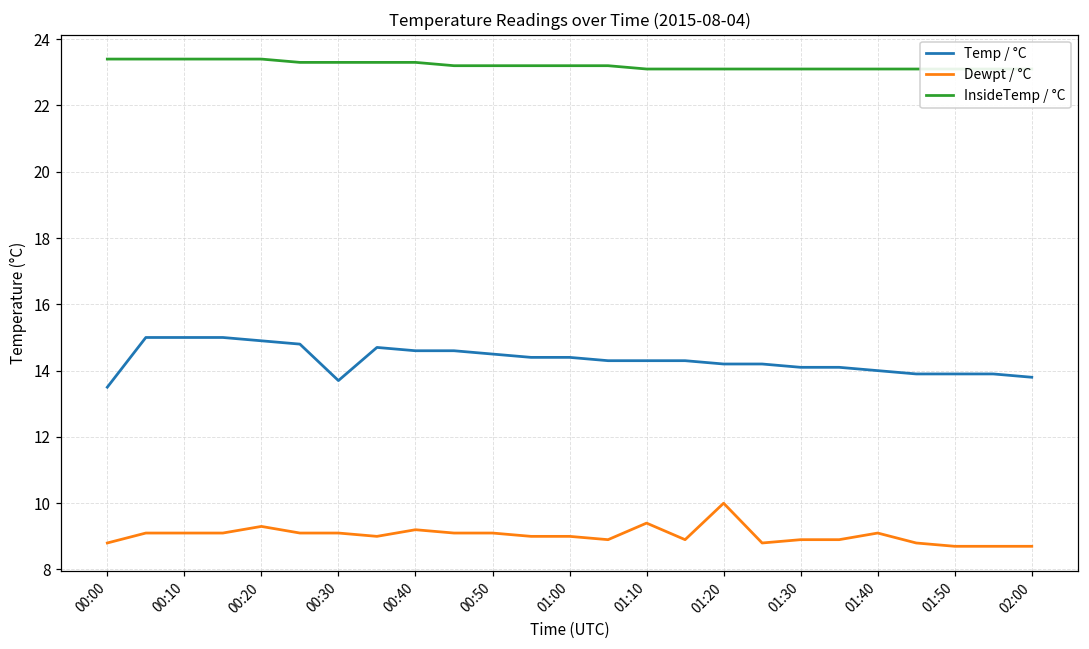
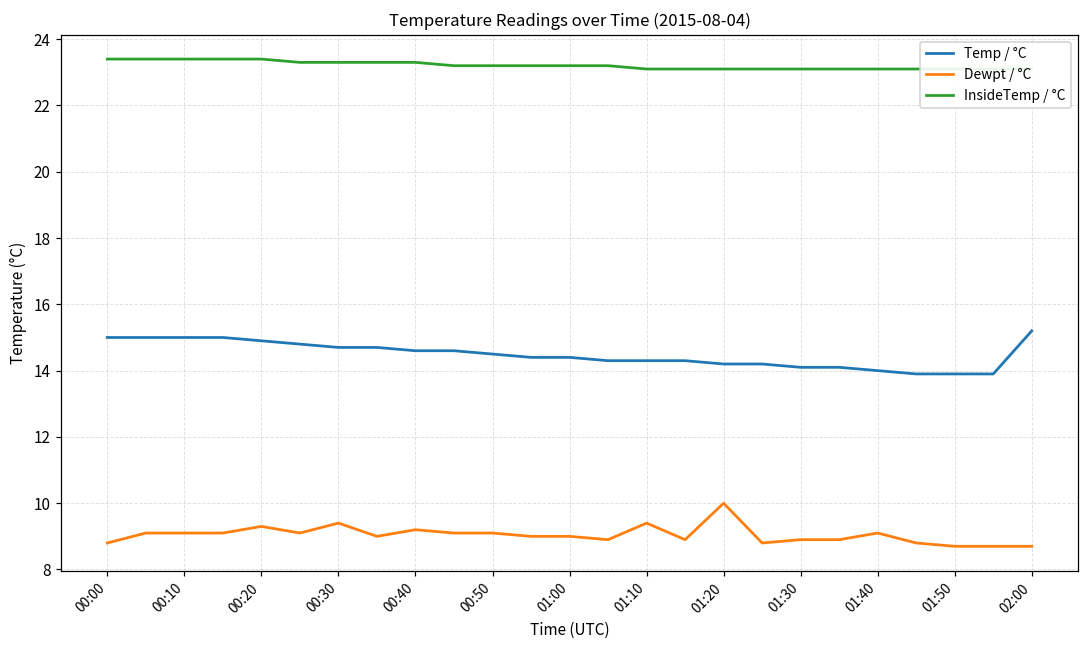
  {
    "Temp / °C": {
-     "00:00": 13.5,
+     "00:00": 15.0,
      "00:10": 15.0,
      "00:20": 14.9,
-     "00:30": 13.7,
+     "00:30": 14.7,
      "00:40": 14.6,
      "00:50": 14.5,
      "01:00": 14.4,
      "01:10": 14.3,
      "01:20": 14.2,
      "01:30": 14.1,
      "01:40": 14.0,
      "01:50": 13.9,
-     "02:00": 13.8
+     "02:00": 15.2
    },
    "Dewpt / °C": {
      "00:00": 8.8,
      "00:10": 9.1,
      "00:20": 9.3,
-     "00:30": 9.1,
+     "00:30": 9.4,
      "00:40": 9.2,
      "00:50": 9.1,
      "01:00": 9.0,
      "01:10": 9.4,
      "01:20": 10.0,
      "01:30": 8.9,
      "01:40": 9.1,
      "01:50": 8.7,
      "02:00": 8.7
    },
    "InsideTemp / °C": {
      "00:00": 23.4,
      "00:10": 23.4,
      "00:20": 23.4,
      "00:30": 23.3,
      "00:40": 23.3,
      "00:50": 23.2,
      "01:00": 23.2,
      "01:10": 23.1,
      "01:20": 23.1,
      "01:30": 23.1,
      "01:40": 23.1
    }
  }
